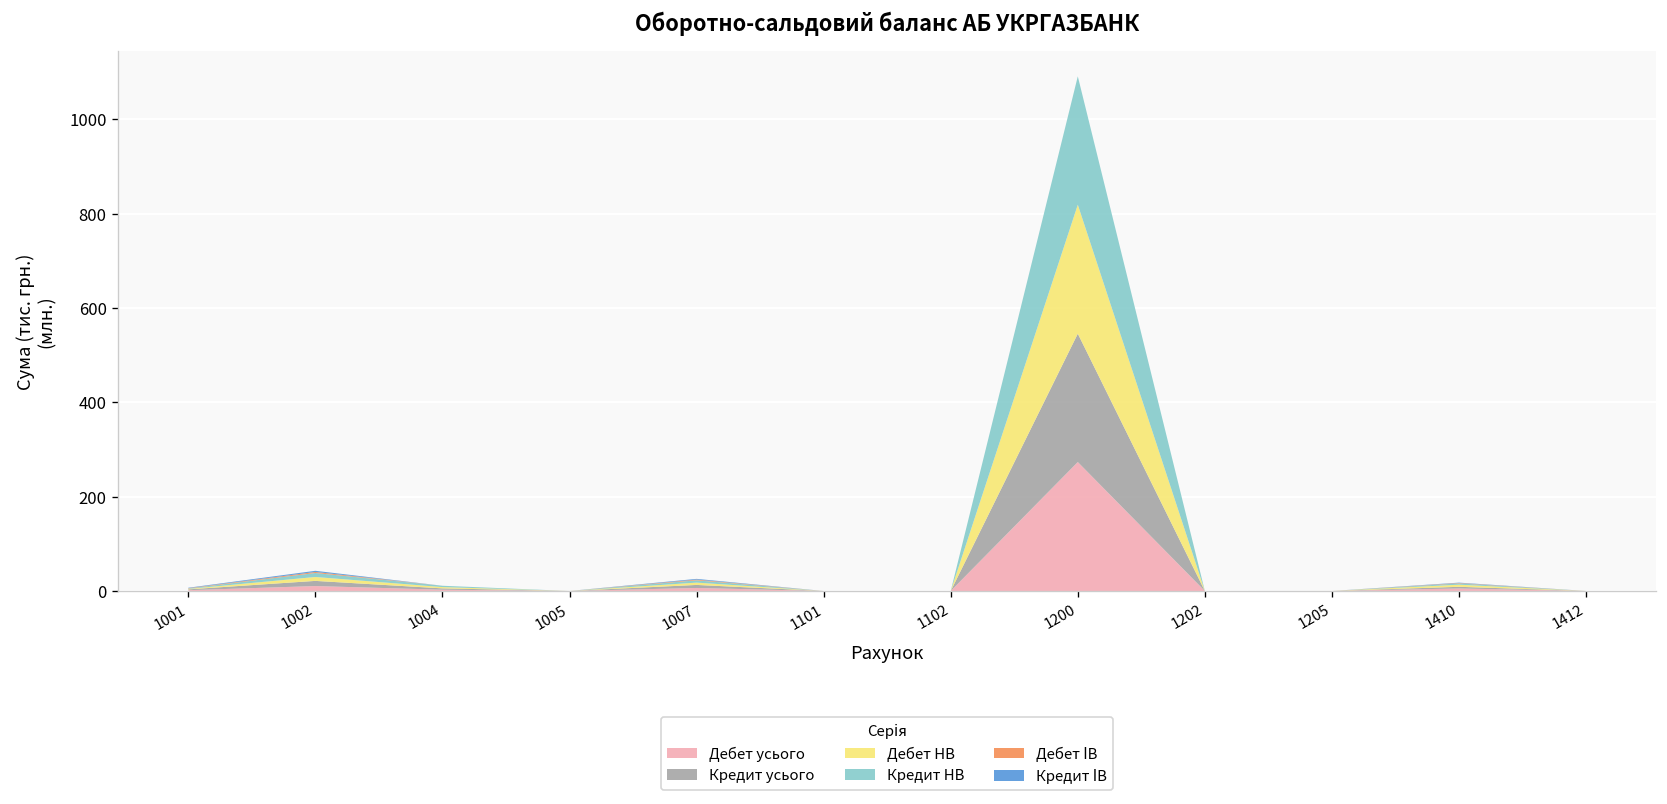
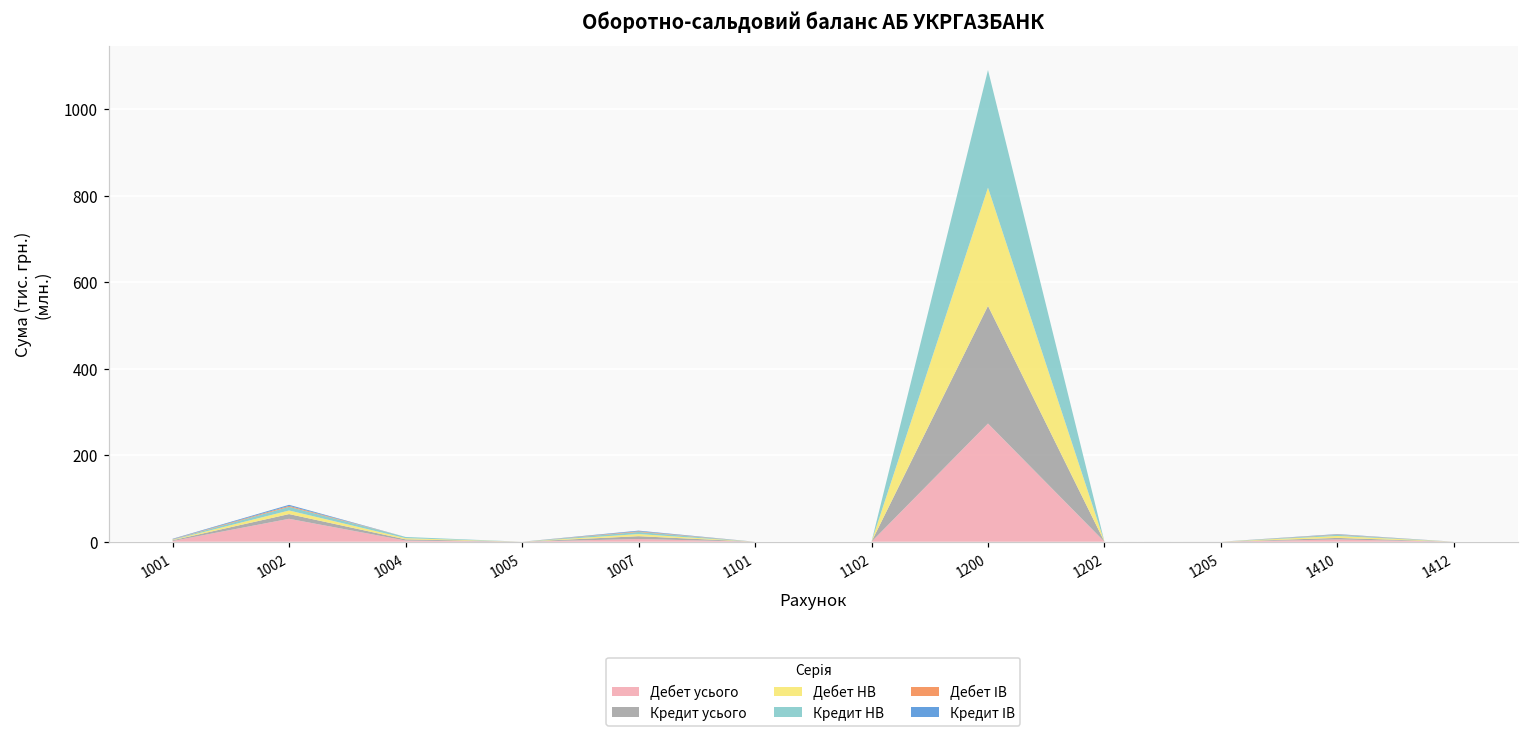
  {
    "Дебет усього": {
-     "1002": 10,
+     "1002": 50,
      "1007": 10,
      "1200": 270
    },
    "Кредит усього": {
      "1002": 10,
      "1200": 270
    },
    "Дебет НВ": {
      "1002": 10,
      "1200": 270
    }
  }
